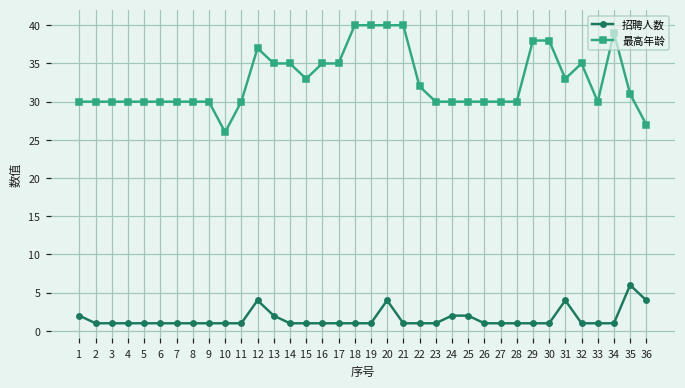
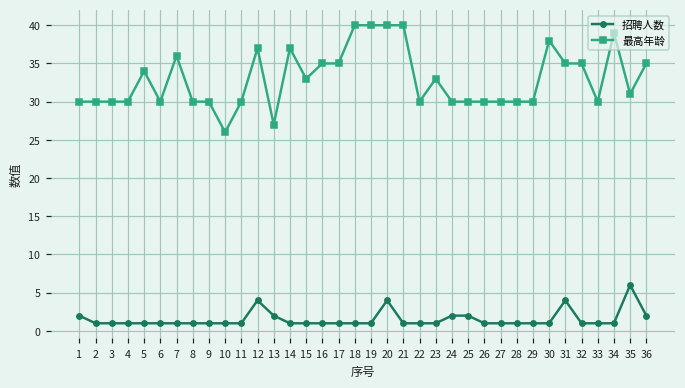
  {
    "招聘人数": {
      "1": 2,
      "2": 1,
      "3": 1,
      "4": 1,
      "5": 1,
      "6": 1,
      "7": 1,
      "8": 1,
      "9": 1,
      "10": 1,
      "11": 1,
      "12": 4,
      "13": 2,
      "14": 1,
      "15": 1,
      "16": 1,
      "17": 1,
      "18": 1,
      "19": 1,
      "20": 4,
      "21": 1,
      "22": 1,
      "23": 1,
      "24": 2,
      "25": 2,
      "26": 1,
      "27": 1,
      "28": 1,
      "29": 1,
      "30": 1,
      "31": 4,
      "32": 1,
      "33": 1,
      "34": 1,
      "35": 6,
-     "36": 4
+     "36": 2
    },
    "最高年龄": {
      "1": 30,
      "2": 30,
      "3": 30,
      "4": 30,
-     "5": 30,
+     "5": 34,
      "6": 30,
-     "7": 30,
+     "7": 36,
      "8": 30,
      "9": 30,
      "10": 26,
      "11": 30,
      "12": 37,
-     "13": 35,
-     "14": 35,
+     "13": 27,
+     "14": 37,
      "15": 33,
      "16": 35,
      "17": 35,
      "18": 40,
      "19": 40,
      "20": 40,
      "21": 40,
-     "22": 32,
-     "23": 30,
+     "22": 30,
+     "23": 33,
      "24": 30,
      "25": 30,
      "26": 30,
      "27": 30,
      "28": 30,
-     "29": 38,
+     "29": 30,
      "30": 38,
-     "31": 33,
+     "31": 35,
      "32": 35,
      "33": 30,
      "35": 31,
-     "36": 27
+     "36": 35
    }
  }
